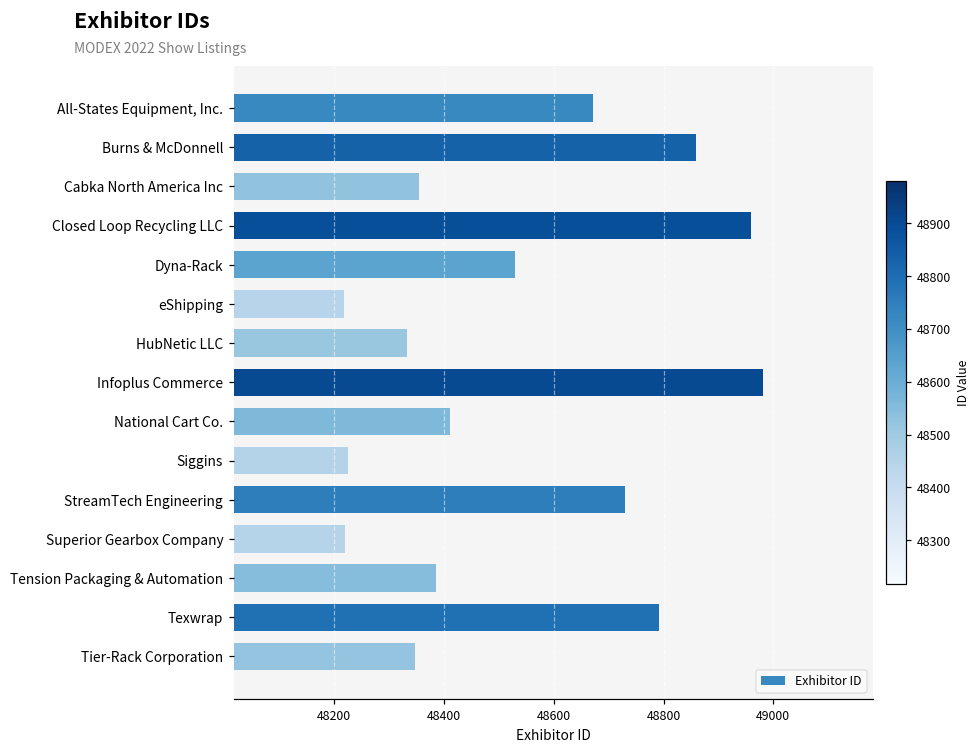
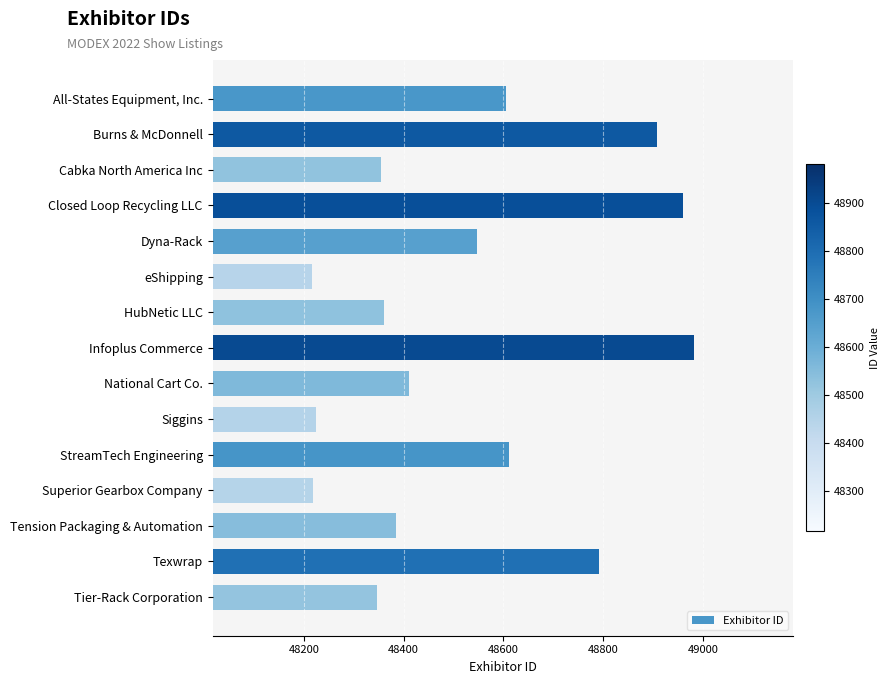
  {
-   "All-States Equipment, Inc.": 48670,
-   "Burns & McDonnell": 48860,
+   "All-States Equipment, Inc.": 48610,
+   "Burns & McDonnell": 48910,
    "Cabka North America Inc": 48360,
    "Closed Loop Recycling LLC": 48960,
-   "Dyna-Rack": 48530,
+   "Dyna-Rack": 48550,
    "eShipping": 48220,
-   "HubNetic LLC": 48330,
+   "HubNetic LLC": 48360,
    "Infoplus Commerce": 48980,
    "National Cart Co.": 48410,
    "Siggins": 48230,
-   "StreamTech Engineering": 48730,
+   "StreamTech Engineering": 48610,
    "Superior Gearbox Company": 48220,
    "Tension Packaging & Automation": 48390,
    "Texwrap": 48790,
    "Tier-Rack Corporation": 48350
  }
